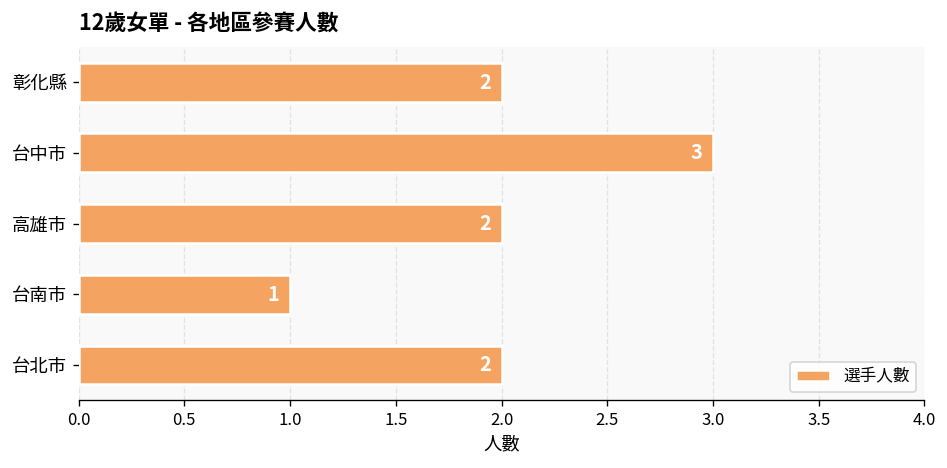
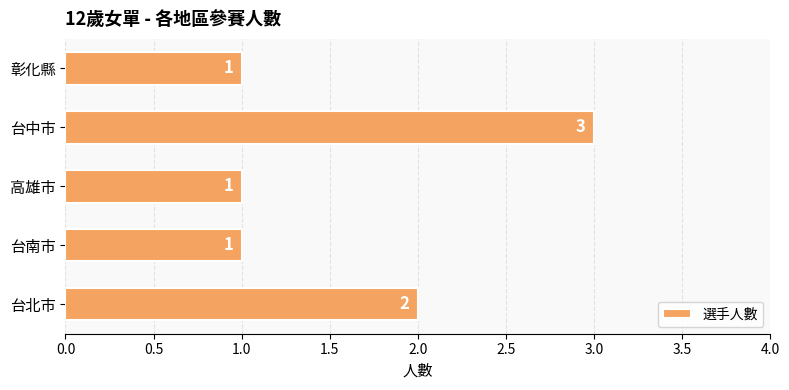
  {
-   "彰化縣": 2,
+   "彰化縣": 1,
    "台中市": 3,
-   "高雄市": 2,
+   "高雄市": 1,
    "台南市": 1,
    "台北市": 2
  }
